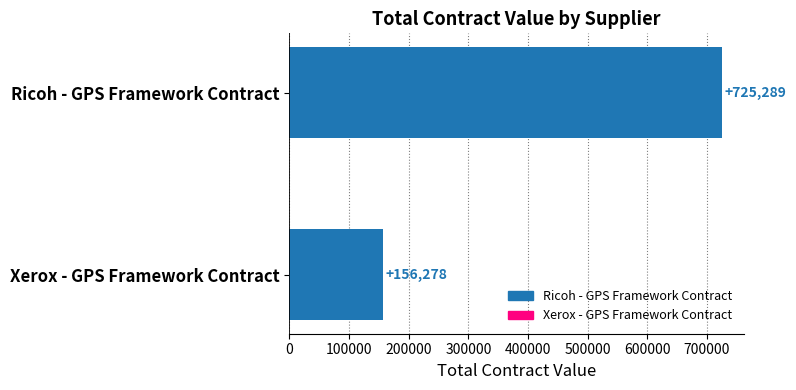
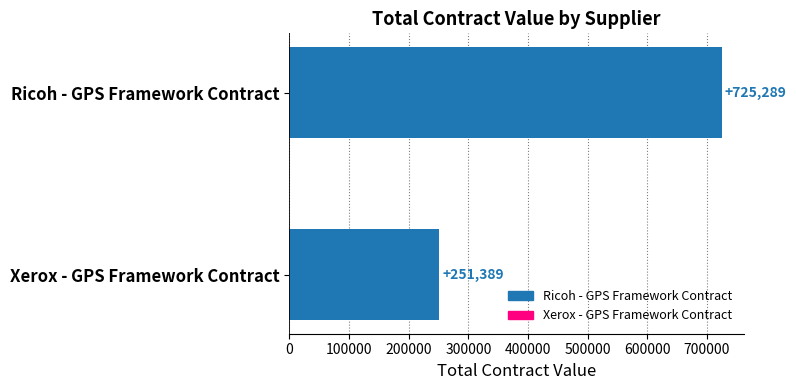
  {
    "Ricoh - GPS Framework Contract": "+725,289",
-   "Xerox - GPS Framework Contract": "+156,278"
+   "Xerox - GPS Framework Contract": "+251,389"
  }
